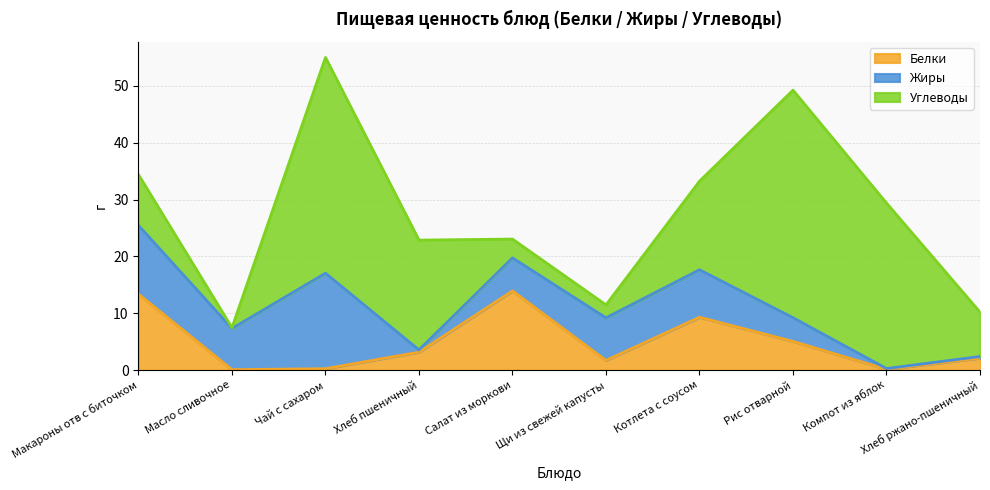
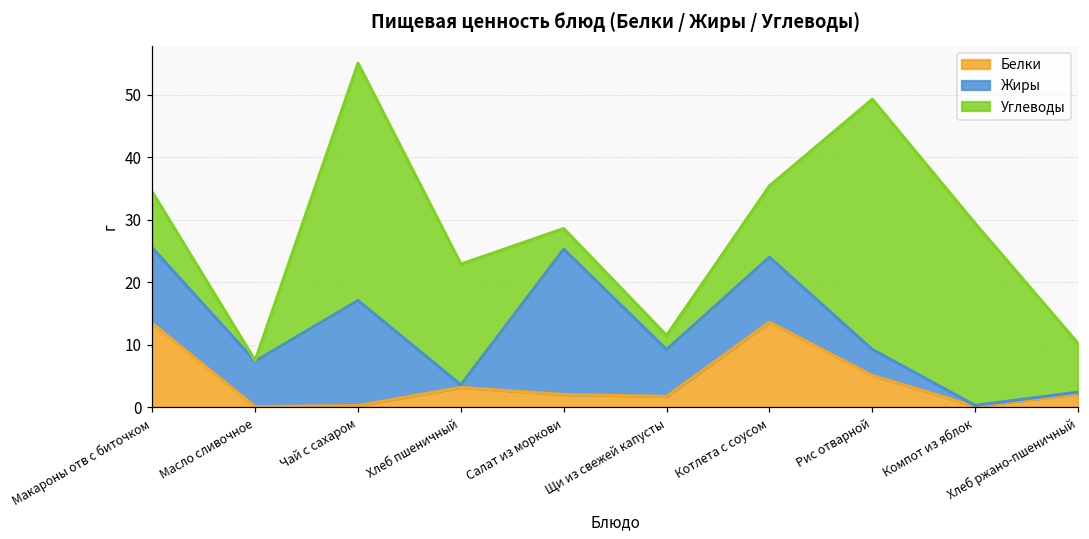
  {
    "Белки": {
      "Макароны отв с биточком": 13,
      "Масло сливочное": 0,
      "Чай с сахаром": 0,
-     "Салат из моркови": 14,
+     "Салат из моркови": 2,
      "Щи из свежей капусты": 2,
-     "Котлета с соусом": 9,
+     "Котлета с соусом": 14,
      "Рис отварной": 5
    },
    "Жиры": {
      "Макароны отв с биточком": 12,
      "Чай с сахаром": 17,
-     "Салат из моркови": 6,
+     "Салат из моркови": 23,
      "Щи из свежей капусты": 8,
-     "Котлета с соусом": 8,
+     "Котлета с соусом": 10,
      "Рис отварной": 4
    },
    "Углеводы": {
      "Макароны отв с биточком": 9,
      "Чай с сахаром": 38,
      "Хлеб пшеничный": 19,
      "Салат из моркови": 3,
      "Щи из свежей капусты": 2,
-     "Котлета с соусом": 16,
+     "Котлета с соусом": 11,
      "Рис отварной": 40,
      "Компот из яблок": 29,
      "Хлеб ржано-пшеничный": 8
    }
  }
